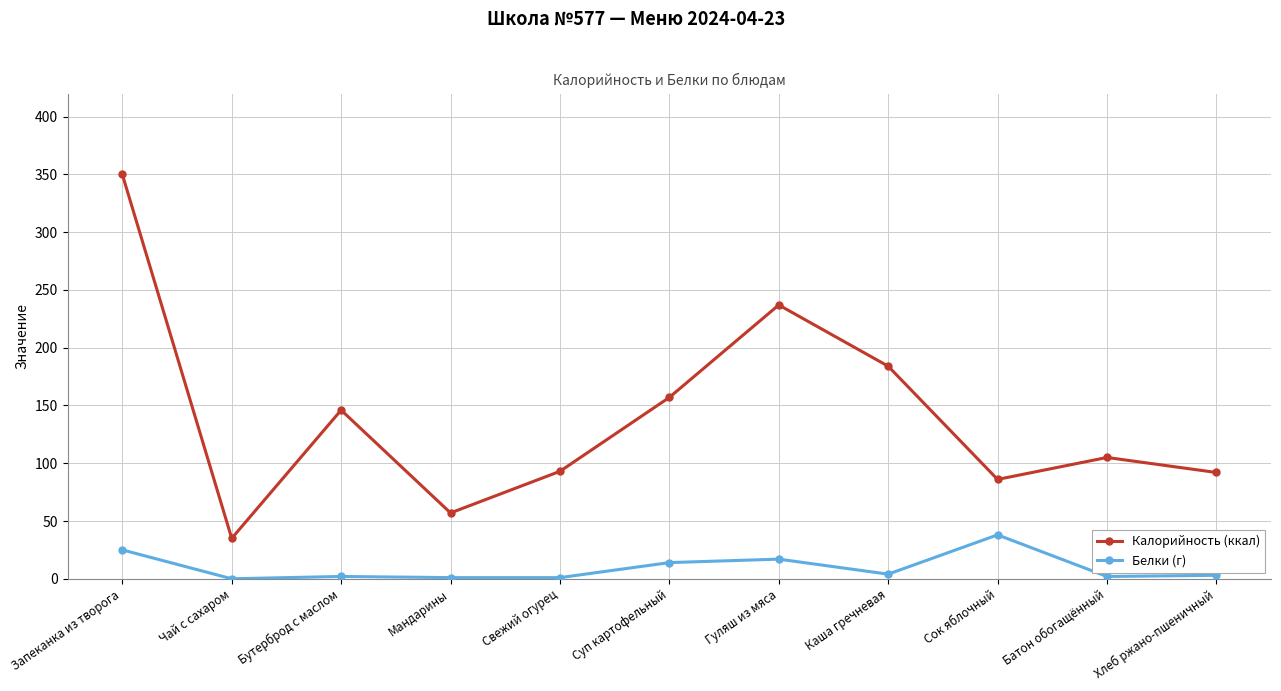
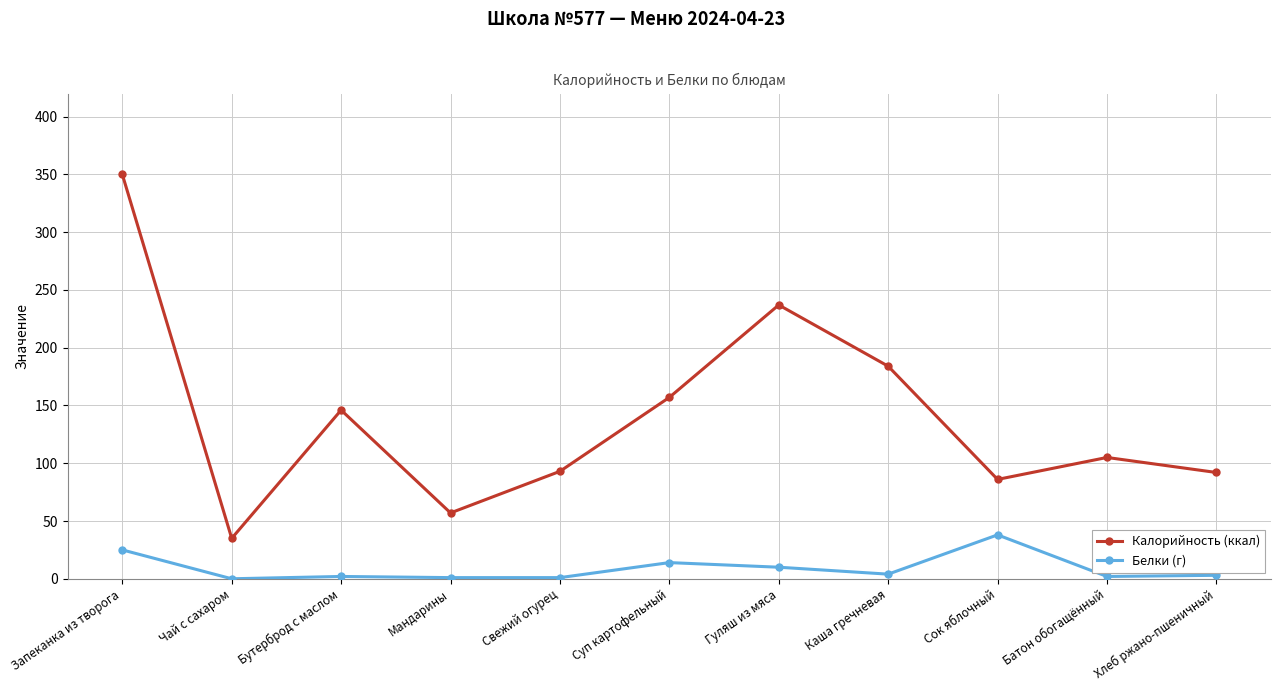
  {
    "Калорийность (ккал)": {
      "Запеканка из творога": 350,
      "Чай с сахаром": 35,
      "Бутерброд с маслом": 146,
      "Мандарины": 57,
      "Свежий огурец": 93,
      "Суп картофельный": 157,
      "Гуляш из мяса": 237,
      "Каша гречневая": 184,
      "Сок яблочный": 86,
      "Батон обогащённый": 105,
      "Хлеб ржано-пшеничный": 92
    },
    "Белки (г)": {
      "Запеканка из творога": 25,
      "Чай с сахаром": 0,
      "Бутерброд с маслом": 2,
      "Мандарины": 1,
      "Свежий огурец": 1,
      "Суп картофельный": 14,
-     "Гуляш из мяса": 17,
+     "Гуляш из мяса": 10,
      "Каша гречневая": 4,
      "Сок яблочный": 38,
      "Батон обогащённый": 2,
      "Хлеб ржано-пшеничный": 3
    }
  }
